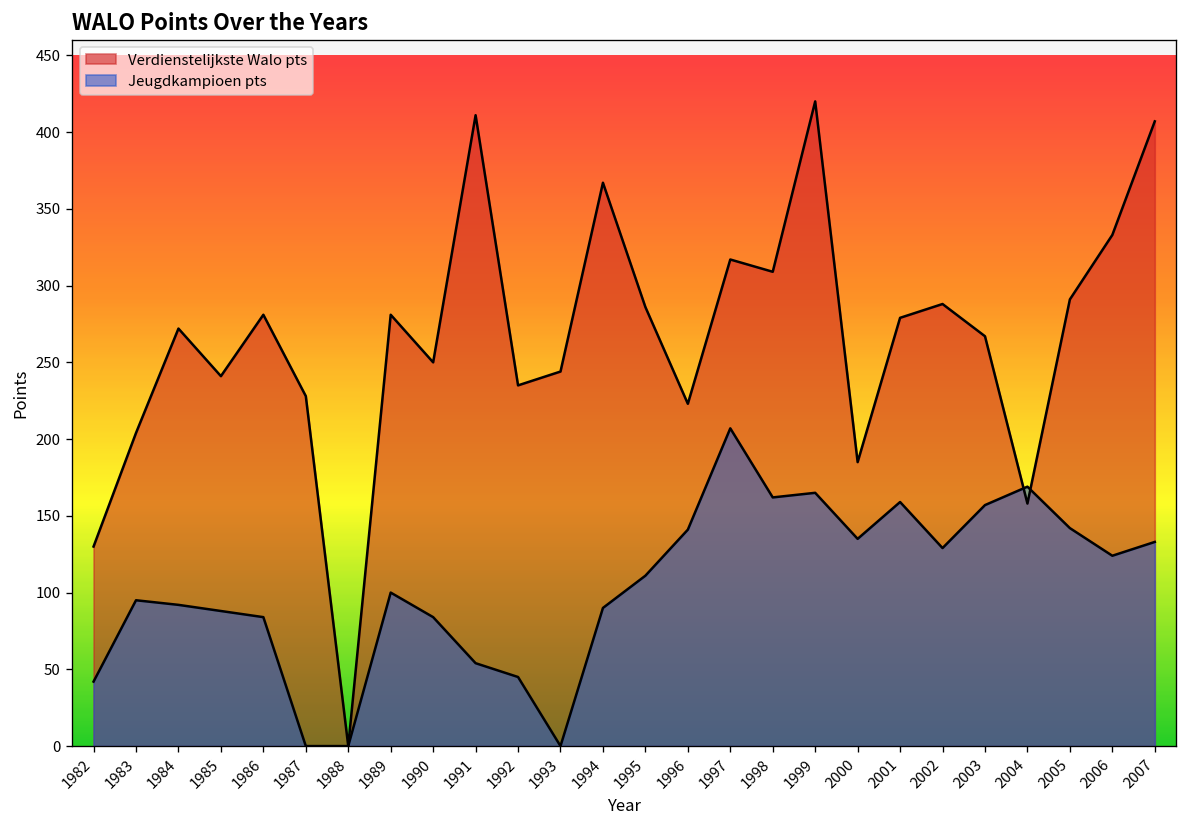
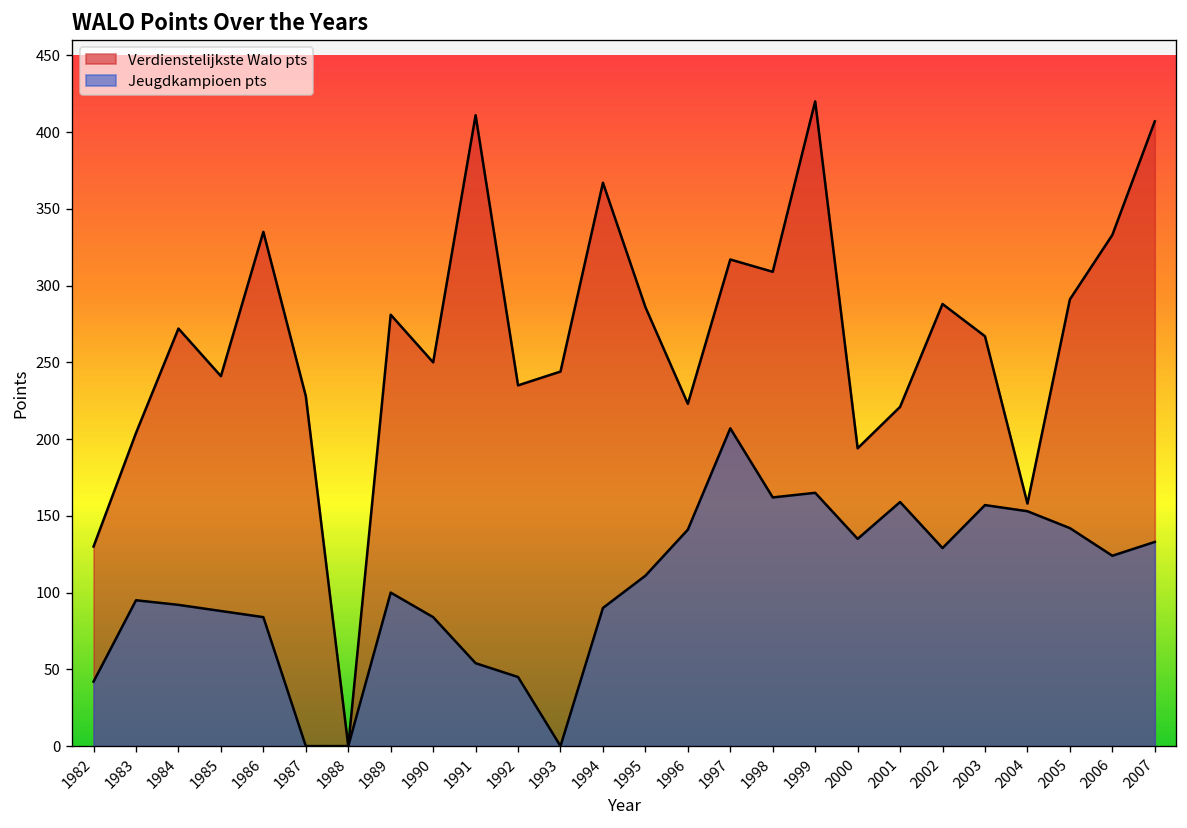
  {
    "Verdienstelijkste Walo pts": {
      "1982": 130,
      "1983": 204,
      "1984": 272,
      "1985": 241,
-     "1986": 281,
+     "1986": 335,
      "1987": 228,
      "1989": 281,
      "1990": 250,
      "1991": 411,
      "1992": 235,
      "1993": 244,
      "1994": 367,
      "1995": 286,
      "1996": 223,
      "1997": 317,
      "1998": 309,
      "1999": 420,
-     "2000": 185,
-     "2001": 279,
+     "2000": 194,
+     "2001": 221,
      "2002": 288,
      "2003": 267,
      "2004": 158,
      "2005": 291,
      "2006": 333,
      "2007": 407
    },
    "Jeugdkampioen pts": {
      "1982": 42,
      "1983": 95,
      "1984": 92,
      "1985": 88,
      "1986": 84,
      "1987": 0,
      "1989": 100,
      "1990": 84,
      "1991": 54,
      "1992": 45,
      "1993": 0,
      "1994": 90,
      "1995": 111,
      "1996": 141,
      "1997": 207,
      "1998": 162,
      "1999": 165,
      "2000": 135,
      "2001": 159,
      "2002": 129,
      "2003": 157,
-     "2004": 169,
+     "2004": 153,
      "2005": 142,
      "2006": 124,
      "2007": 133
    }
  }
